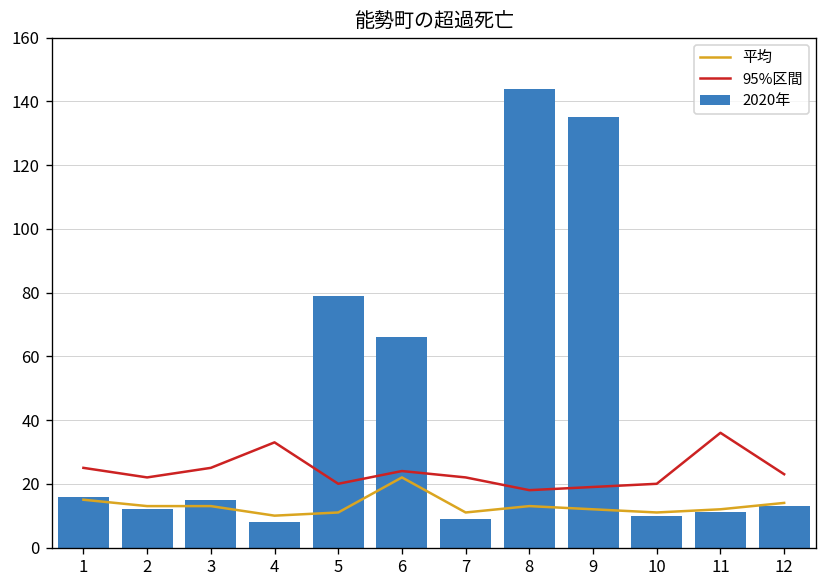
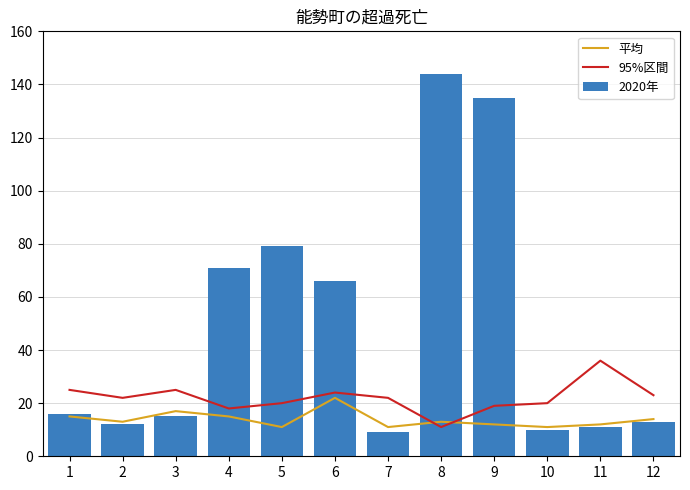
  {
    "平均": {
      "1": 15,
      "2": 13,
-     "3": 13,
-     "4": 10,
+     "3": 17,
+     "4": 15,
      "5": 11,
      "6": 22,
      "7": 11,
      "8": 13,
      "9": 12,
      "10": 11,
      "11": 12,
      "12": 14
    },
    "2020年": {
      "1": 16,
      "2": 12,
      "3": 15,
-     "4": 8,
+     "4": 71,
      "5": 79,
      "6": 66,
      "7": 9,
      "8": 144,
      "9": 135,
      "10": 10,
      "11": 11,
      "12": 13
    },
    "95%区間": {
      "1": 25,
      "2": 22,
      "3": 25,
-     "4": 33,
+     "4": 18,
      "5": 20,
      "6": 24,
      "7": 22,
-     "8": 18,
+     "8": 11,
      "9": 19,
      "10": 20,
      "11": 36,
      "12": 23
    }
  }
